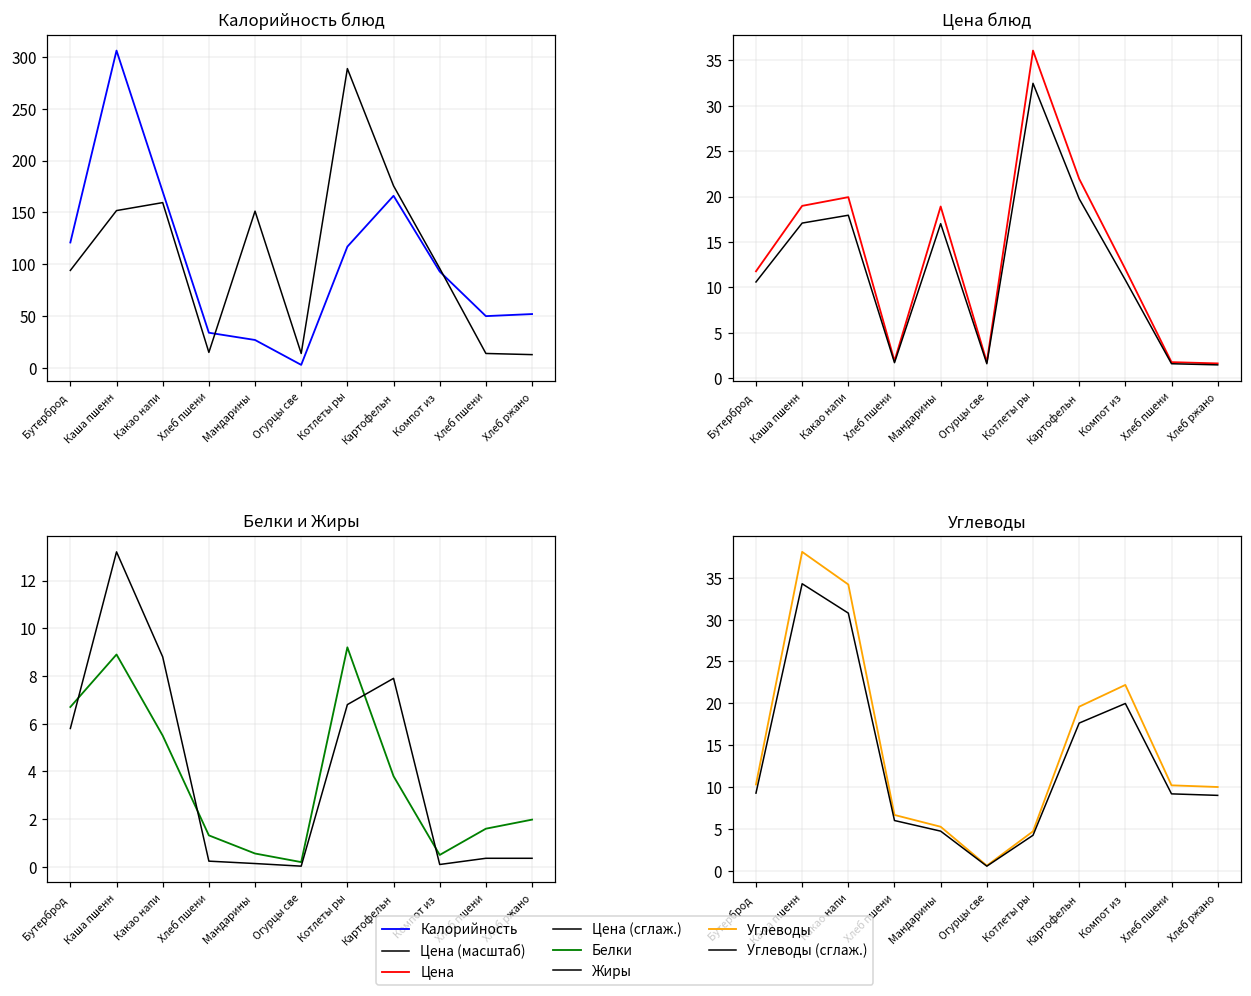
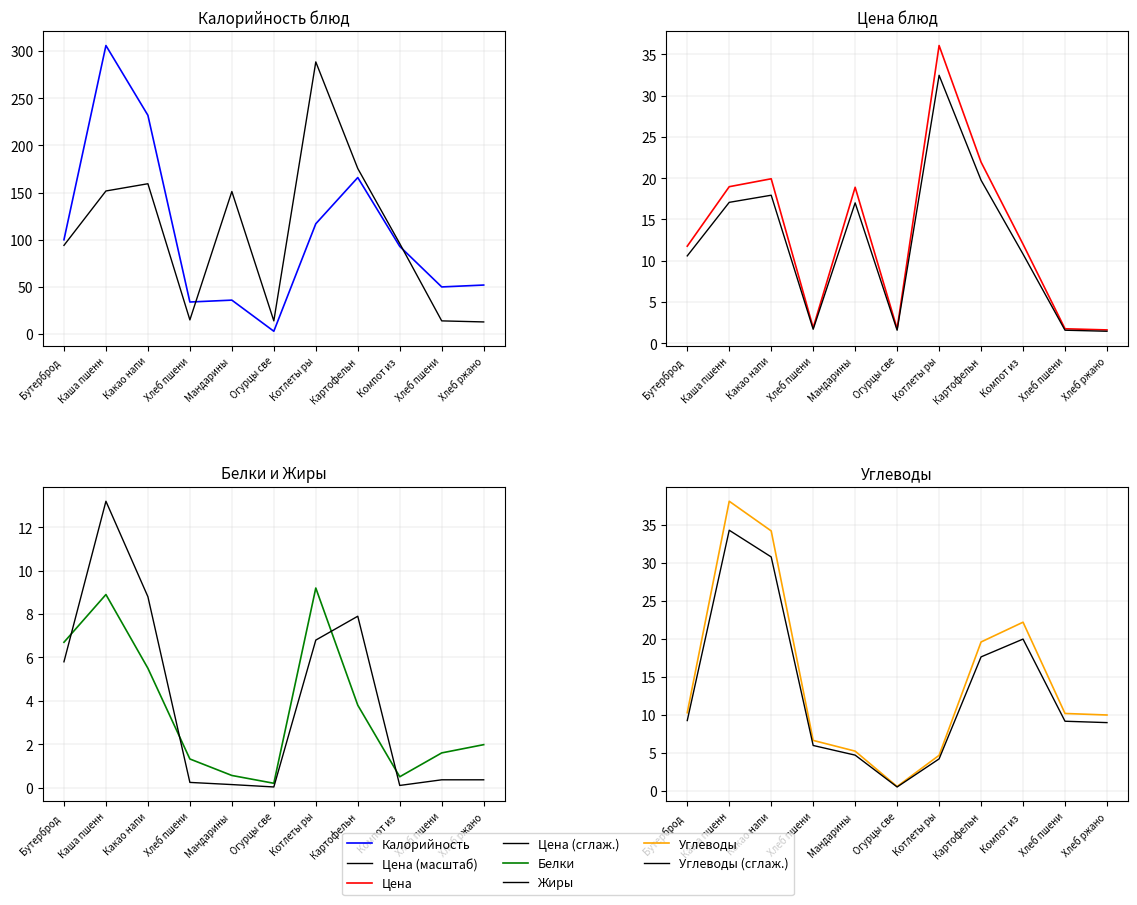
  {
    "Калорийность блюд": {
      "Калорийность": {
-       "Бутерброд": 120,
+       "Бутерброд": 100,
        "Каша пшенн": 310,
-       "Какао напи": 170,
-       "Мандарины": 30,
+       "Какао напи": 230,
+       "Мандарины": 40,
        "Огурцы све": 0,
        "Котлеты ры": 120,
        "Картофельн": 170,
        "Компот из": 90,
        "Хлеб ржано": 50
      },
      "Цена (масштаб)": {
        "Бутерброд": 90,
        "Каша пшенн": 150,
        "Какао напи": 160,
        "Мандарины": 150,
        "Огурцы све": 10,
        "Котлеты ры": 290,
        "Картофельн": 180,
        "Компот из": 100,
        "Хлеб ржано": 10
      }
    },
    "Цена блюд": {
      "Цена": {
        "Бутерброд": 12,
        "Каша пшенн": 19,
        "Какао напи": 20,
        "Мандарины": 19,
        "Котлеты ры": 36,
        "Картофельн": 22,
        "Компот из": 12
      },
      "Цена (сглаж.)": {
        "Бутерброд": 11,
        "Каша пшенн": 17,
        "Какао напи": 18,
        "Мандарины": 17,
        "Котлеты ры": 32,
        "Картофельн": 20,
        "Компот из": 11
      }
    },
    "Белки и Жиры": {
      "Белки": {
        "Бутерброд": 6.7,
        "Каша пшенн": 8.9,
        "Какао напи": 5.5,
        "Мандарины": 0.6,
        "Огурцы све": 0.2,
        "Котлеты ры": 9.2,
        "Картофельн": 3.8,
        "Компот из": 0.5,
        "Хлеб ржано": 2.0
      },
      "Жиры": {
        "Бутерброд": 5.8,
        "Каша пшенн": 13.2,
        "Какао напи": 8.8,
        "Мандарины": 0.1,
        "Огурцы све": 0.0,
        "Котлеты ры": 6.8,
        "Картофельн": 7.9,
        "Компот из": 0.1,
        "Хлеб ржано": 0.4
      }
    },
    "Углеводы": {
      "Углеводы": {
        "Бутерброд": 10,
        "Каша пшенн": 38,
        "Какао напи": 34,
        "Мандарины": 5,
        "Котлеты ры": 5,
        "Картофельн": 20,
        "Компот из": 22,
        "Хлеб ржано": 10
      },
      "Углеводы (сглаж.)": {
        "Бутерброд": 9,
        "Каша пшенн": 34,
        "Какао напи": 31,
        "Мандарины": 5,
        "Котлеты ры": 4,
        "Картофельн": 18,
        "Компот из": 20,
        "Хлеб ржано": 9
      }
    }
  }
